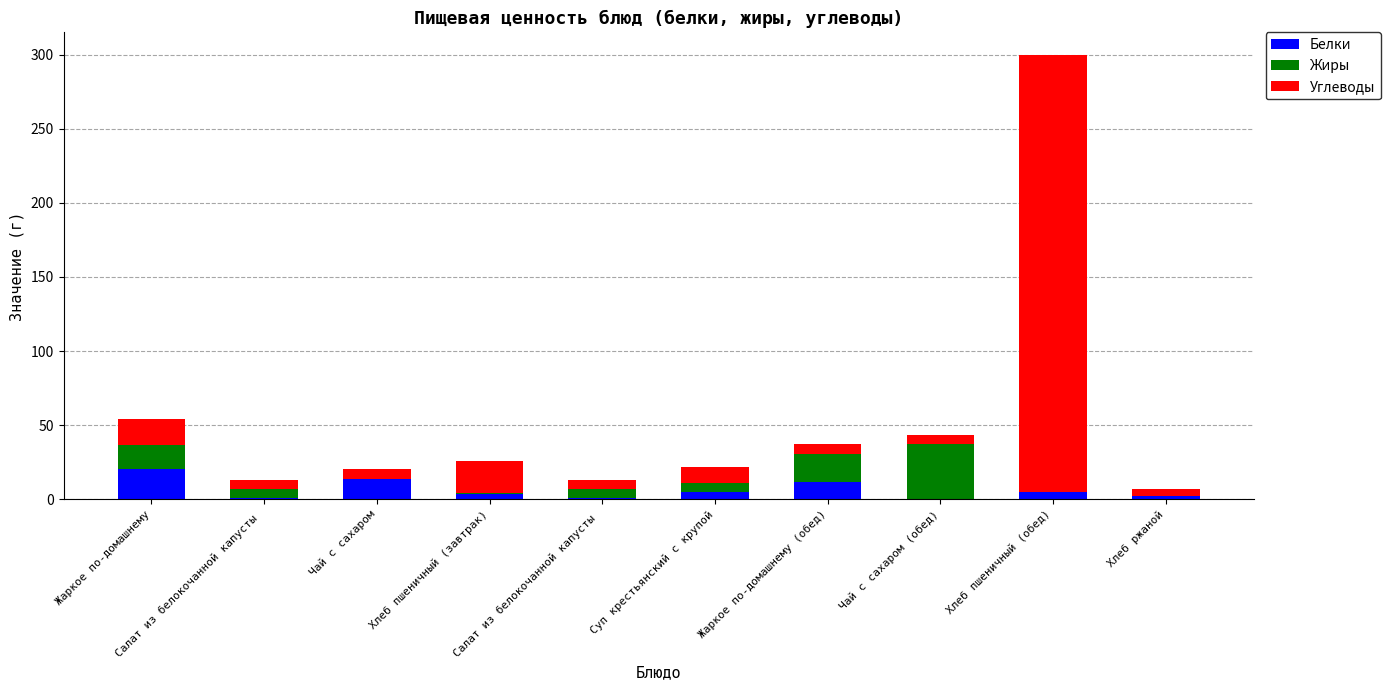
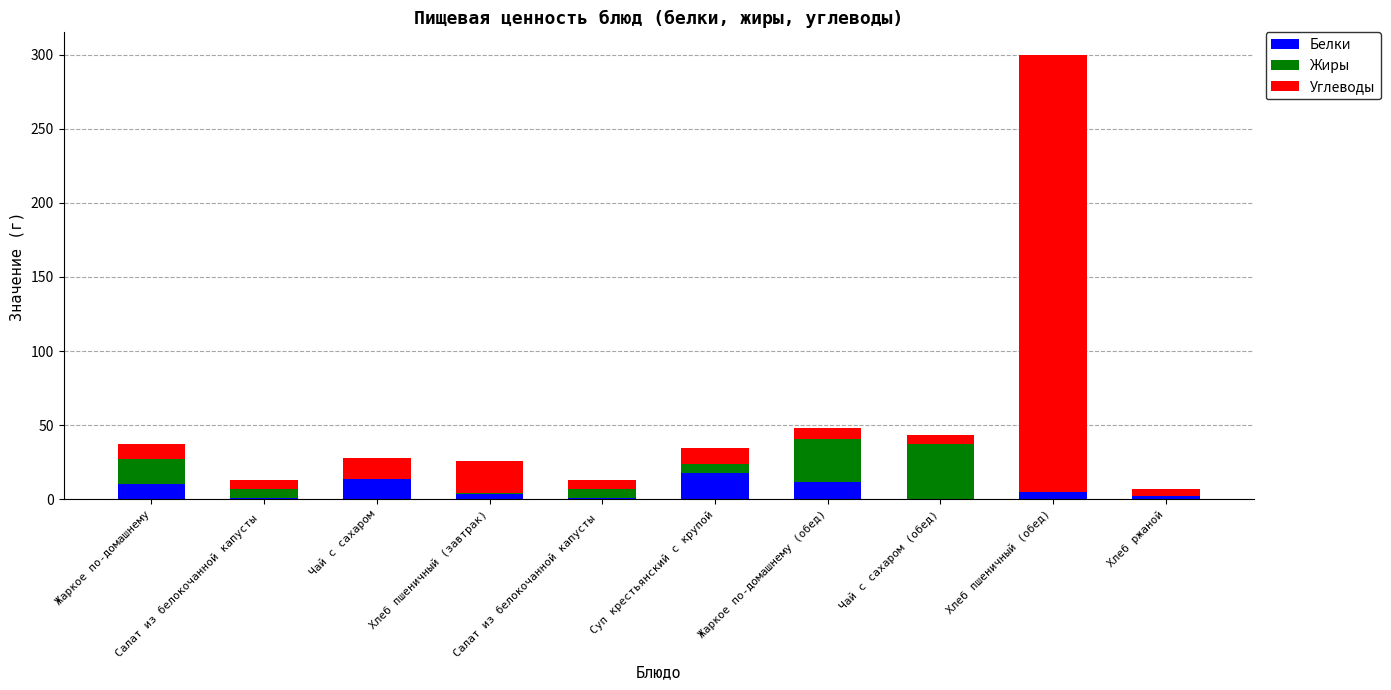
  {
    "Белки": {
-     "Жаркое по-домашнему": 20,
+     "Жаркое по-домашнему": 11,
      "Чай с сахаром": 14,
      "Хлеб пшеничный (завтрак)": 3,
-     "Суп крестьянский с крупой": 5,
+     "Суп крестьянский с крупой": 18,
      "Жаркое по-домашнему (обед)": 12,
      "Хлеб пшеничный (обед)": 5,
      "Хлеб ржаной": 2
    },
    "Жиры": {
      "Жаркое по-домашнему": 17,
      "Чай с сахаром": 0,
      "Суп крестьянский с крупой": 6,
-     "Жаркое по-домашнему (обед)": 19,
+     "Жаркое по-домашнему (обед)": 29,
      "Чай с сахаром (обед)": 37
    },
    "Углеводы": {
-     "Жаркое по-домашнему": 17,
-     "Чай с сахаром": 6,
+     "Жаркое по-домашнему": 10,
+     "Чай с сахаром": 14,
      "Хлеб пшеничный (завтрак)": 22,
      "Суп крестьянский с крупой": 11,
      "Жаркое по-домашнему (обед)": 7,
      "Чай с сахаром (обед)": 6,
      "Хлеб пшеничный (обед)": 295,
      "Хлеб ржаной": 4
    }
  }
